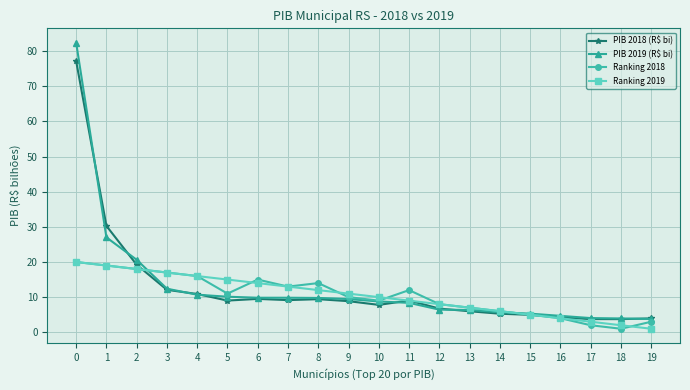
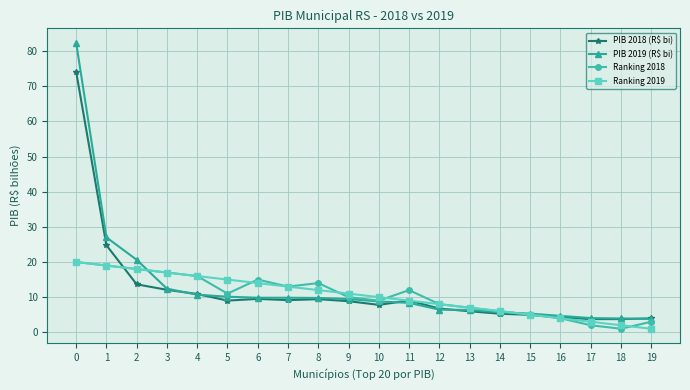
  {
    "PIB 2018 (R$ bi)": {
-     "0": 77,
-     "1": 30,
-     "2": 19,
+     "0": 74,
+     "1": 25,
+     "2": 14,
      "5": 9,
      "10": 8
    }
  }
